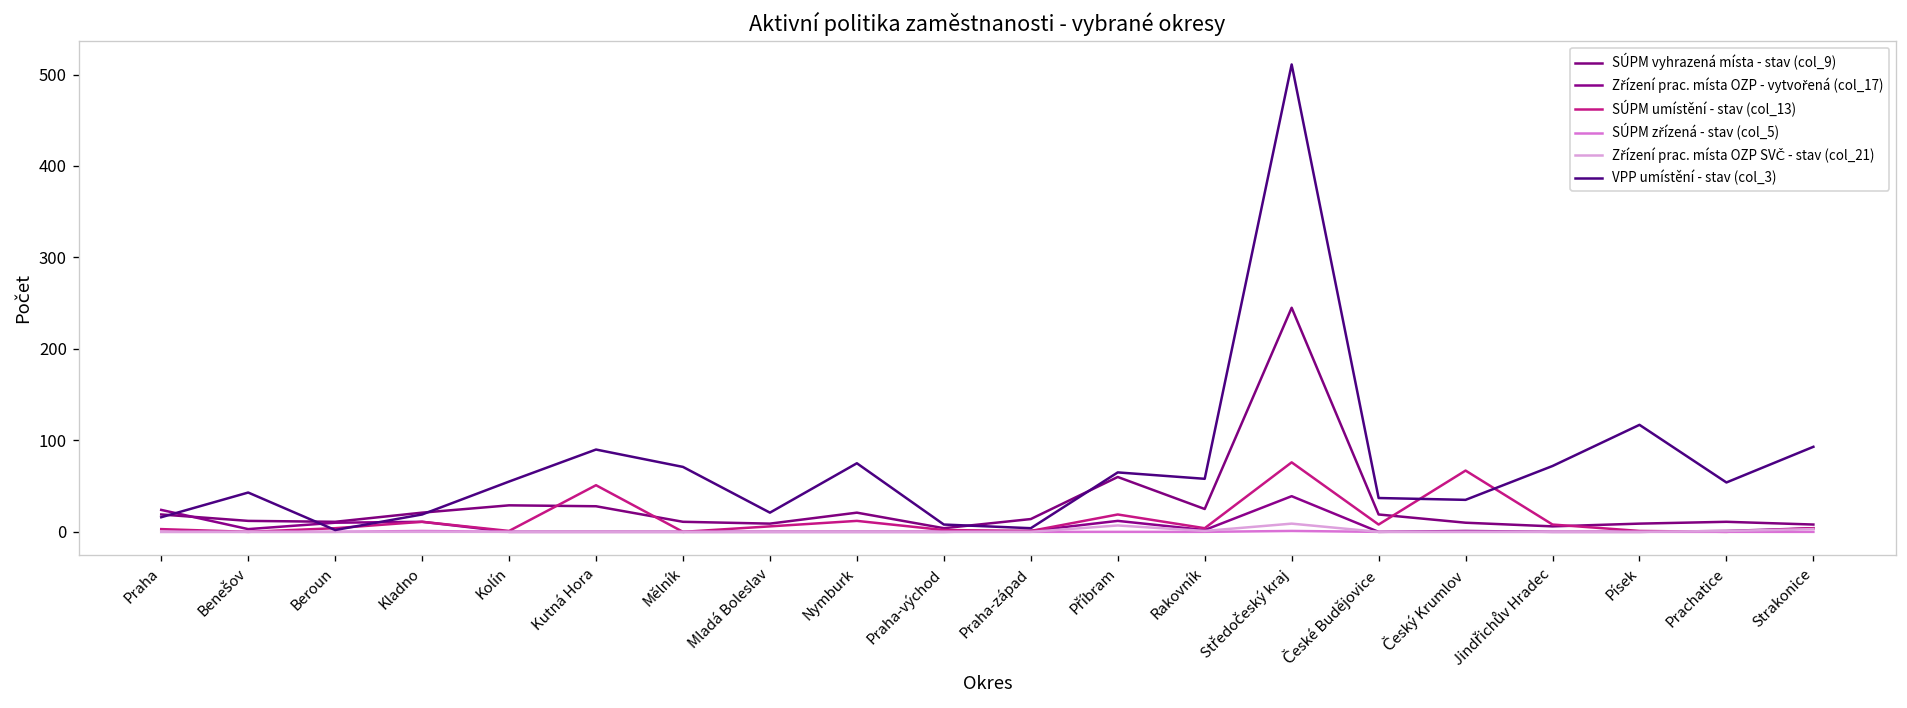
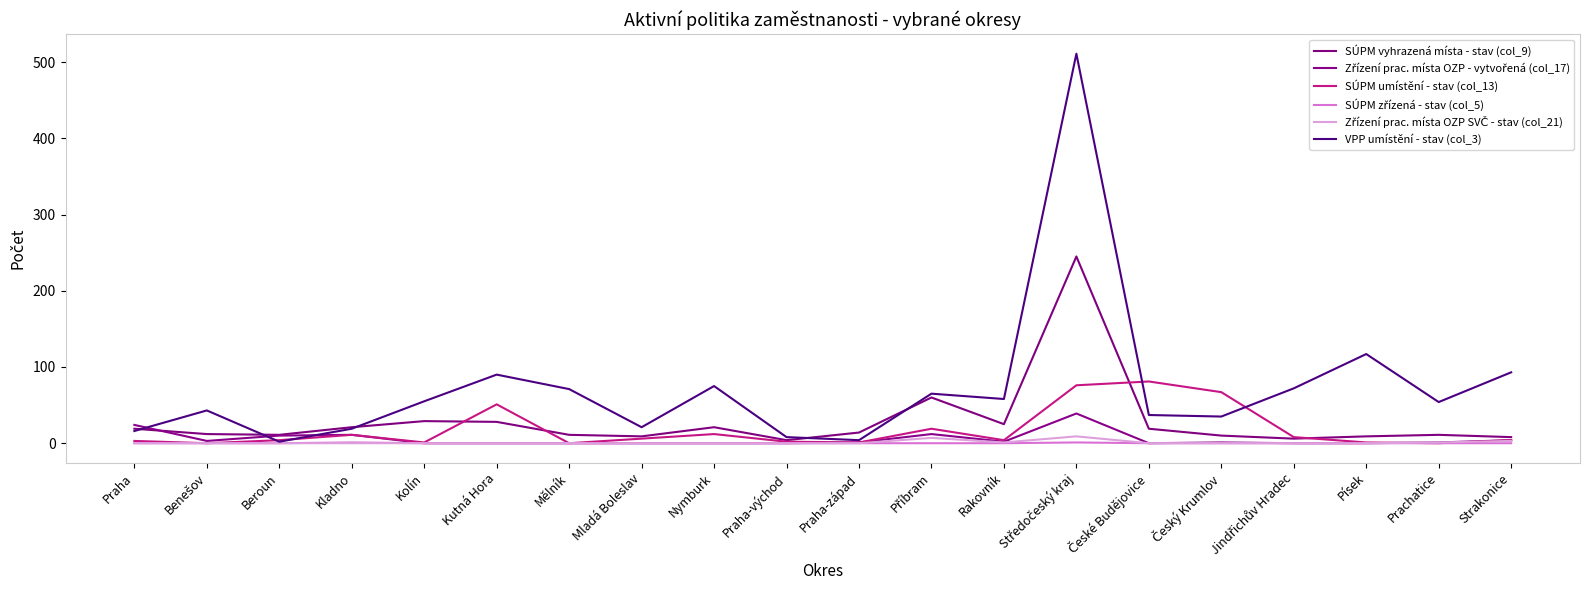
  {
    "SÚPM umístění - stav (col_13)": {
      "Kutná Hora": 50,
      "Nymburk": 10,
      "Příbram": 20,
      "Středočeský kraj": 80,
-     "České Budějovice": 10,
+     "České Budějovice": 80,
      "Český Krumlov": 70
    }
  }
